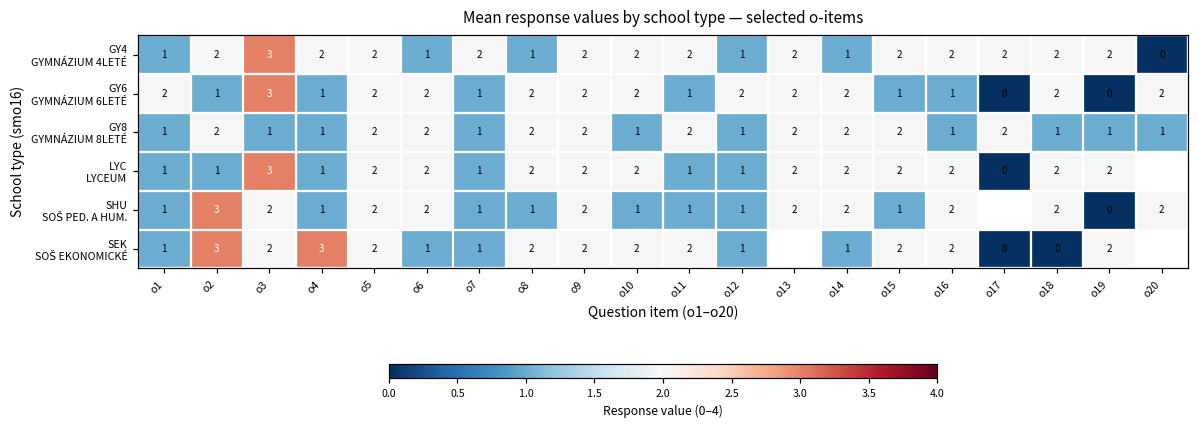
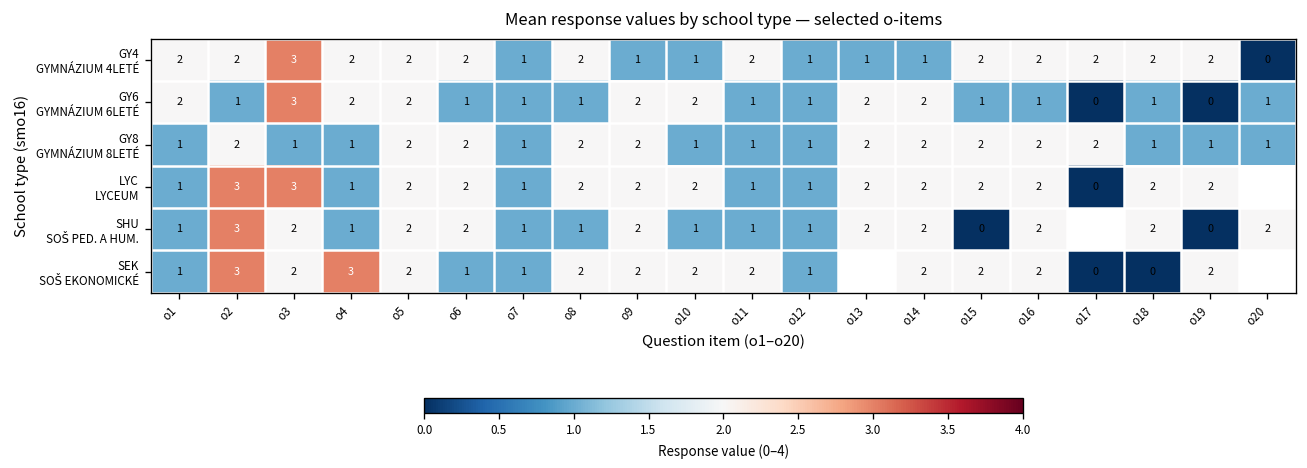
  {
    "GY4 GYMNÁZIUM 4LETÉ": {
-     "o1": 1,
+     "o1": 2,
      "o2": 2,
      "o3": 3,
      "o4": 2,
      "o5": 2,
-     "o6": 1,
-     "o7": 2,
-     "o8": 1,
-     "o9": 2,
-     "o10": 2,
+     "o6": 2,
+     "o7": 1,
+     "o8": 2,
+     "o9": 1,
+     "o10": 1,
      "o11": 2,
      "o12": 1,
-     "o13": 2,
+     "o13": 1,
      "o14": 1,
      "o15": 2,
      "o16": 2,
      "o17": 2,
      "o18": 2,
      "o19": 2,
      "o20": 0
    },
    "GY6 GYMNÁZIUM 6LETÉ": {
      "o1": 2,
      "o2": 1,
      "o3": 3,
-     "o4": 1,
+     "o4": 2,
      "o5": 2,
-     "o6": 2,
+     "o6": 1,
      "o7": 1,
-     "o8": 2,
+     "o8": 1,
      "o9": 2,
      "o10": 2,
      "o11": 1,
-     "o12": 2,
+     "o12": 1,
      "o13": 2,
      "o14": 2,
      "o15": 1,
      "o16": 1,
      "o17": 0,
-     "o18": 2,
+     "o18": 1,
      "o19": 0,
-     "o20": 2
+     "o20": 1
    },
    "GY8 GYMNÁZIUM 8LETÉ": {
      "o1": 1,
      "o2": 2,
      "o3": 1,
      "o4": 1,
      "o5": 2,
      "o6": 2,
      "o7": 1,
      "o8": 2,
      "o9": 2,
      "o10": 1,
-     "o11": 2,
+     "o11": 1,
      "o12": 1,
      "o13": 2,
      "o14": 2,
      "o15": 2,
-     "o16": 1,
+     "o16": 2,
      "o17": 2,
      "o18": 1,
      "o19": 1,
      "o20": 1
    },
    "LYC LYCEUM": {
      "o1": 1,
-     "o2": 1,
+     "o2": 3,
      "o3": 3,
      "o4": 1,
      "o5": 2,
      "o6": 2,
      "o7": 1,
      "o8": 2,
      "o9": 2,
      "o10": 2,
      "o11": 1,
      "o12": 1,
      "o13": 2,
      "o14": 2,
      "o15": 2,
      "o16": 2,
      "o17": 0,
      "o18": 2,
      "o19": 2
    },
    "SHU SOŠ PED. A HUM.": {
      "o1": 1,
      "o2": 3,
      "o3": 2,
      "o4": 1,
      "o5": 2,
      "o6": 2,
      "o7": 1,
      "o8": 1,
      "o9": 2,
      "o10": 1,
      "o11": 1,
      "o12": 1,
      "o13": 2,
      "o14": 2,
-     "o15": 1,
+     "o15": 0,
      "o16": 2,
      "o18": 2,
      "o19": 0,
      "o20": 2
    },
    "SEK SOŠ EKONOMICKÉ": {
      "o1": 1,
      "o2": 3,
      "o3": 2,
      "o4": 3,
      "o5": 2,
      "o6": 1,
      "o7": 1,
      "o8": 2,
      "o9": 2,
      "o10": 2,
      "o11": 2,
      "o12": 1,
-     "o14": 1,
+     "o14": 2,
      "o15": 2,
      "o16": 2,
      "o17": 0,
      "o18": 0,
      "o19": 2
    }
  }
